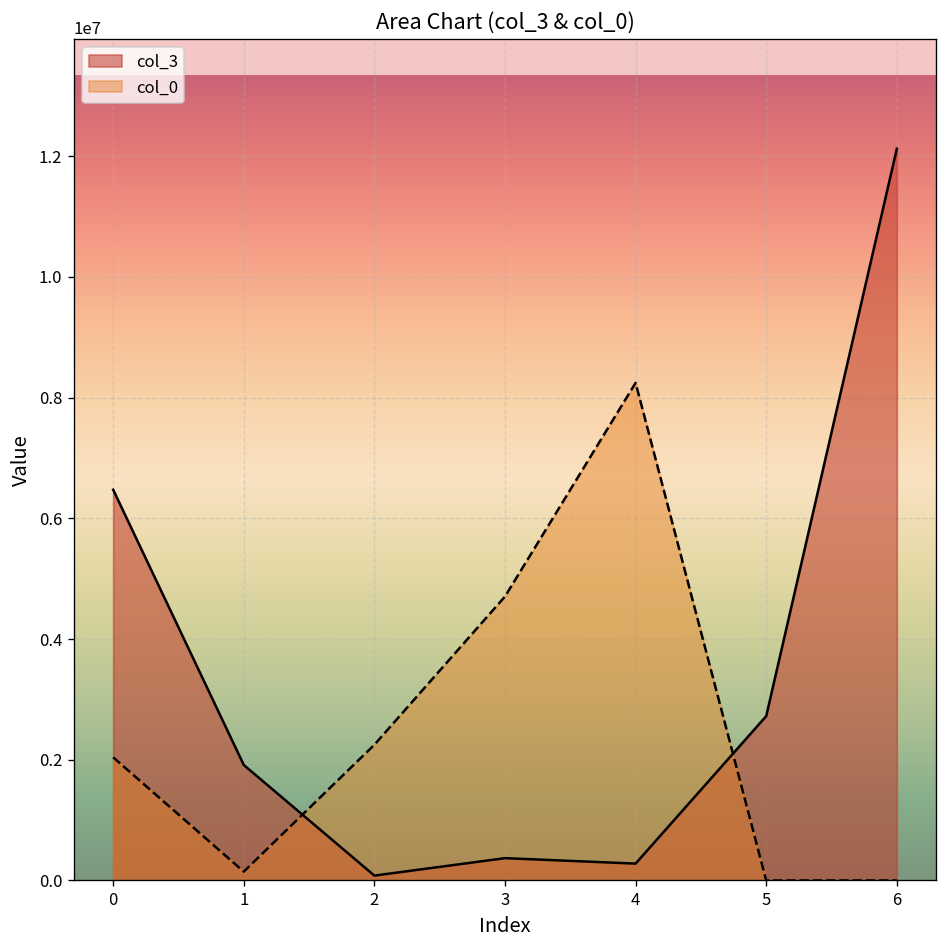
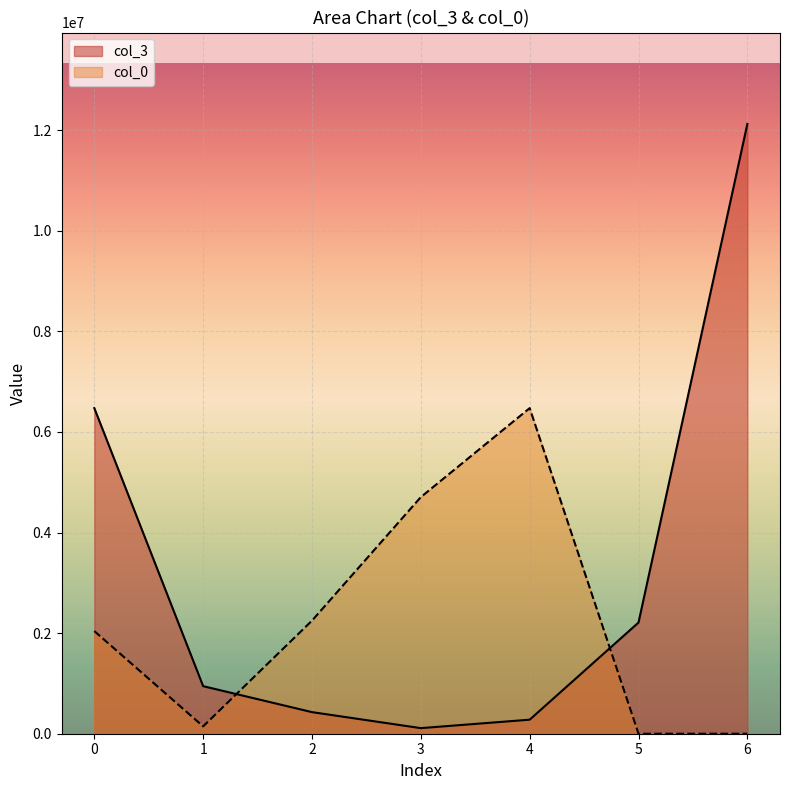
  {
    "col_3": {
      "0": 6500000,
-     "1": 1900000,
-     "2": 100000,
-     "3": 400000,
+     "1": 900000,
+     "2": 400000,
+     "3": 100000,
      "4": 300000,
-     "5": 2700000,
+     "5": 2200000,
      "6": 12100000
    },
    "col_0": {
      "0": 2000000,
      "1": 100000,
      "2": 2200000,
      "3": 4700000,
-     "4": 8200000,
+     "4": 6500000,
      "5": 0,
      "6": 0
    }
  }
